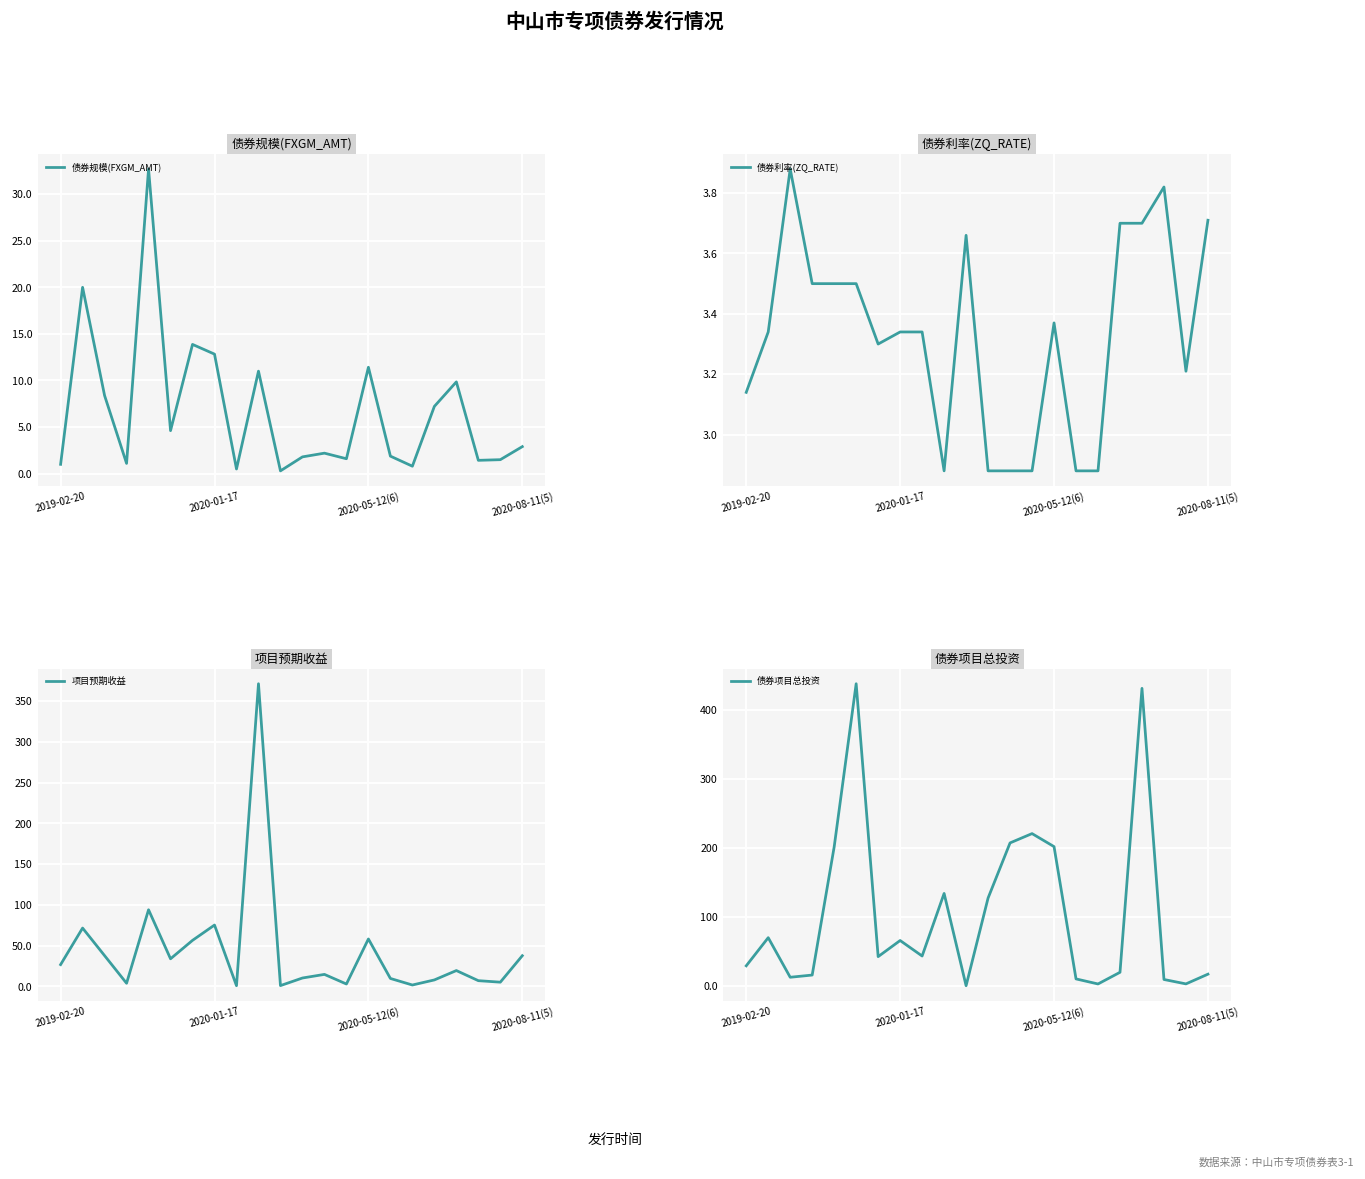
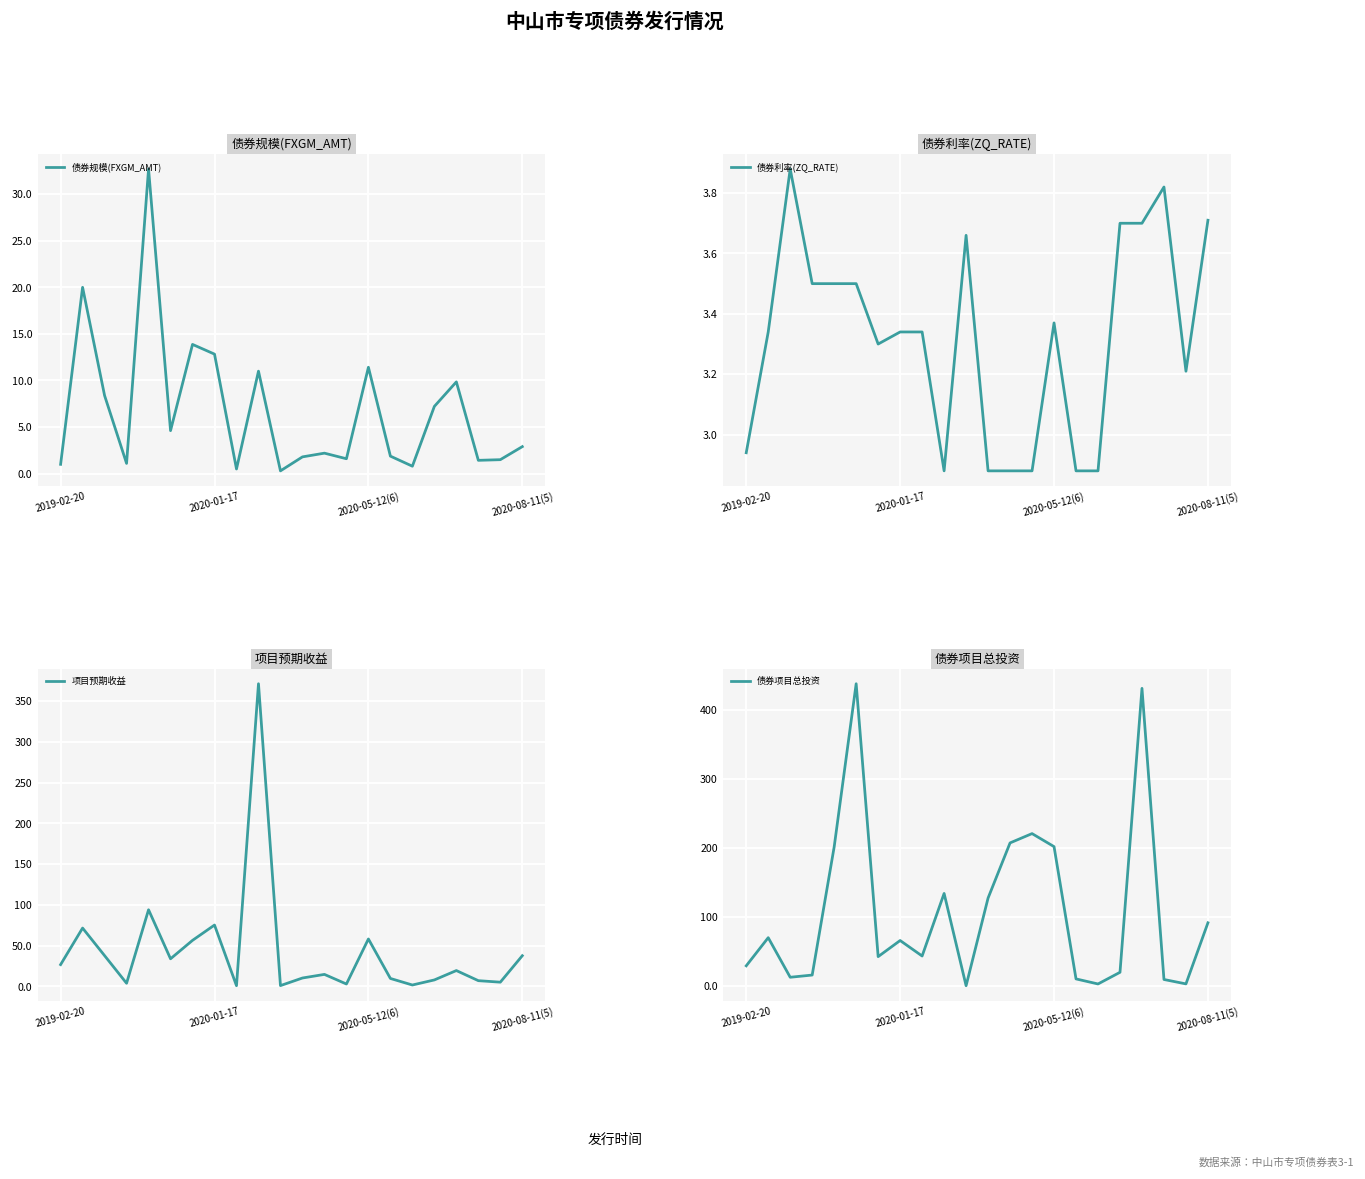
  {
    "债券规模(FXGM_AMT)": {
      "2019-02-20": 1,
      "2020-01-17": 13,
      "2020-05-12(6)": 11,
      "2020-08-11(5)": 3
    },
    "债券利率(ZQ_RATE)": {
-     "2019-02-20": 3.14,
+     "2019-02-20": 2.94,
      "2020-01-17": 3.34,
      "2020-05-12(6)": 3.37,
      "2020-08-11(5)": 3.71
    },
    "项目预期收益": {
      "2019-02-20": 30,
      "2020-01-17": 80,
      "2020-05-12(6)": 60,
      "2020-08-11(5)": 40
    },
    "债券项目总投资": {
      "2019-02-20": 30,
      "2020-01-17": 70,
      "2020-05-12(6)": 200,
-     "2020-08-11(5)": 20
+     "2020-08-11(5)": 90
    }
  }
